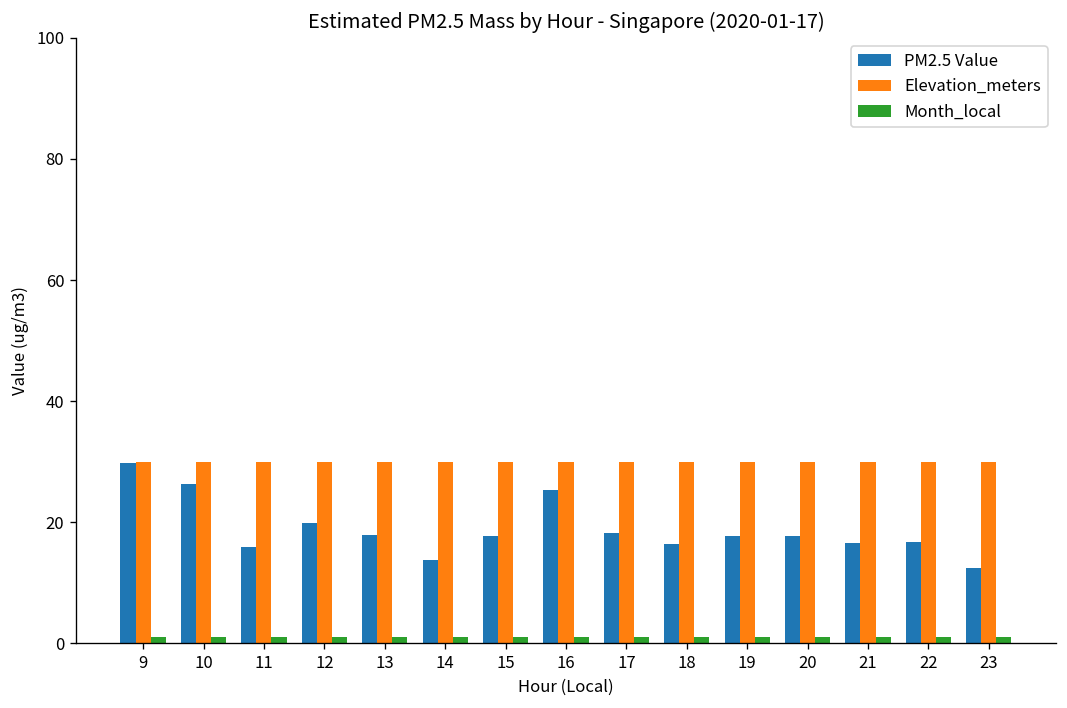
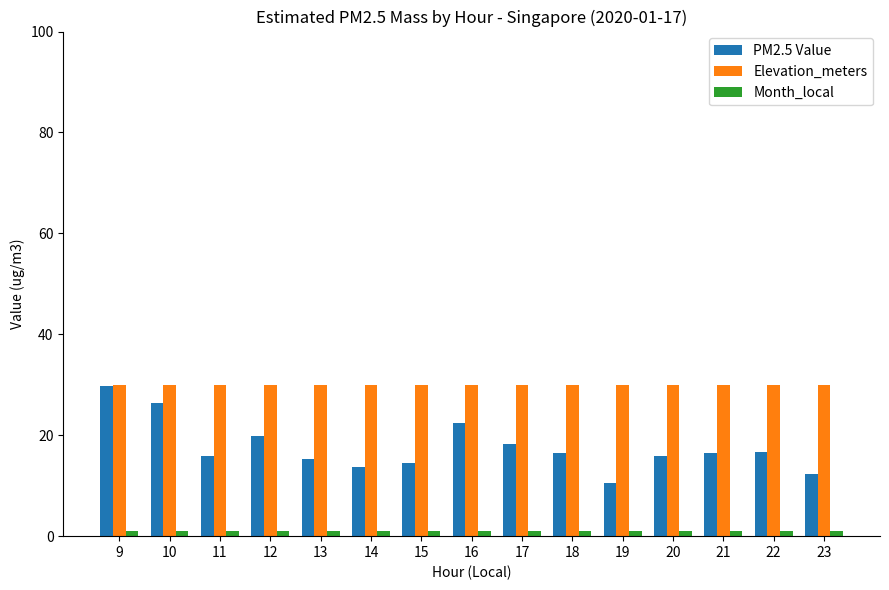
  {
    "PM2.5 Value": {
      "9": 30,
      "10": 26,
      "11": 16,
      "12": 20,
-     "13": 18,
+     "13": 15,
      "14": 14,
-     "15": 18,
-     "16": 25,
+     "15": 14,
+     "16": 22,
      "17": 18,
      "18": 16,
-     "19": 18,
-     "20": 18,
+     "19": 11,
+     "20": 16,
      "21": 17,
      "22": 17,
      "23": 12
    },
    "Elevation_meters": {
      "9": 30,
      "10": 30,
      "11": 30,
      "12": 30,
      "13": 30,
      "14": 30,
      "15": 30,
      "16": 30,
      "17": 30,
      "18": 30,
      "19": 30,
      "20": 30,
      "21": 30,
      "22": 30,
      "23": 30
    },
    "Month_local": {
      "9": 1,
      "10": 1,
      "11": 1,
      "12": 1,
      "13": 1,
      "14": 1,
      "15": 1,
      "16": 1,
      "17": 1,
      "18": 1,
      "19": 1,
      "20": 1,
      "21": 1,
      "22": 1,
      "23": 1
    }
  }
